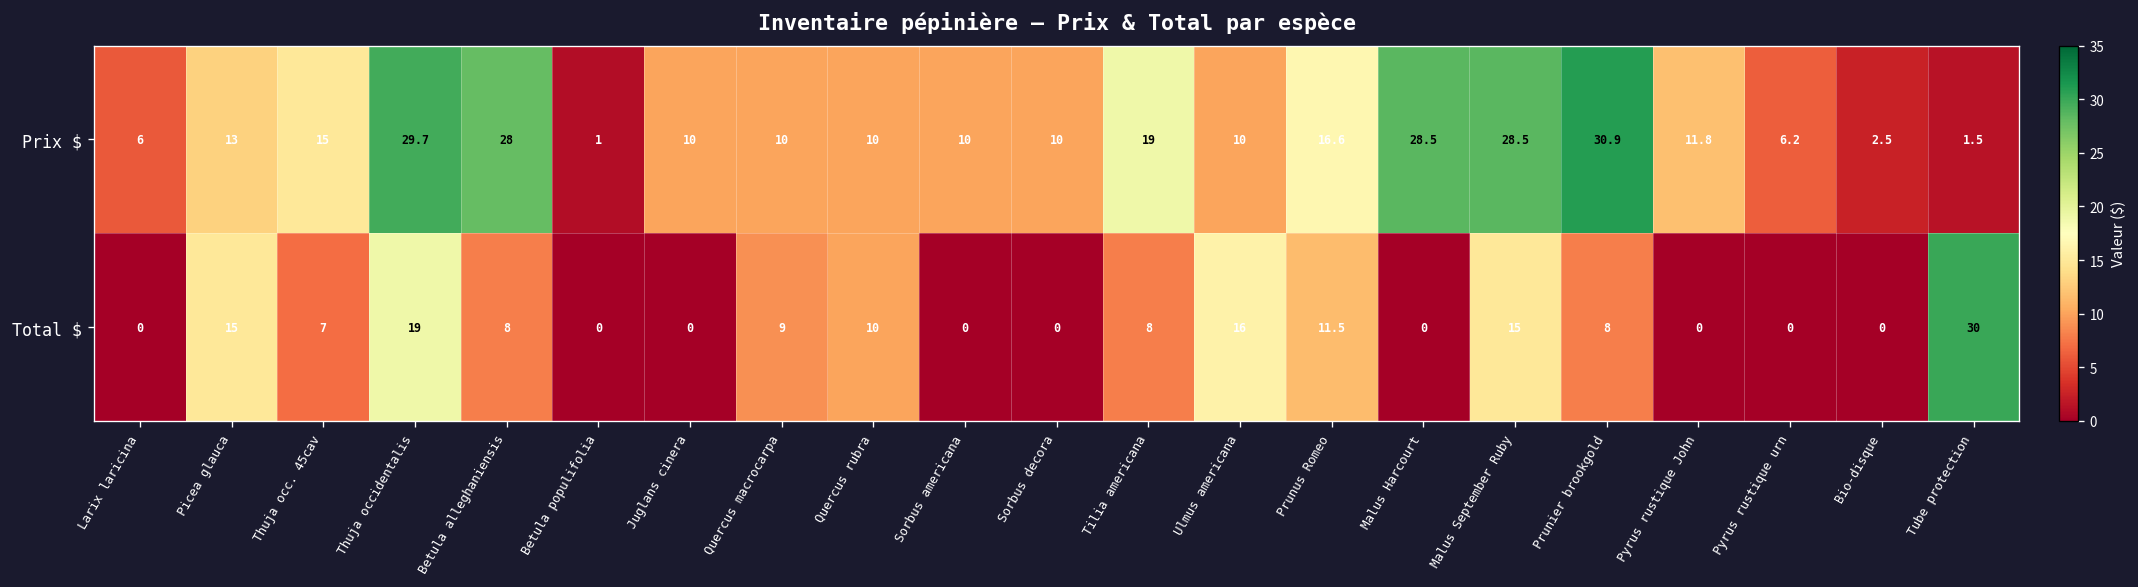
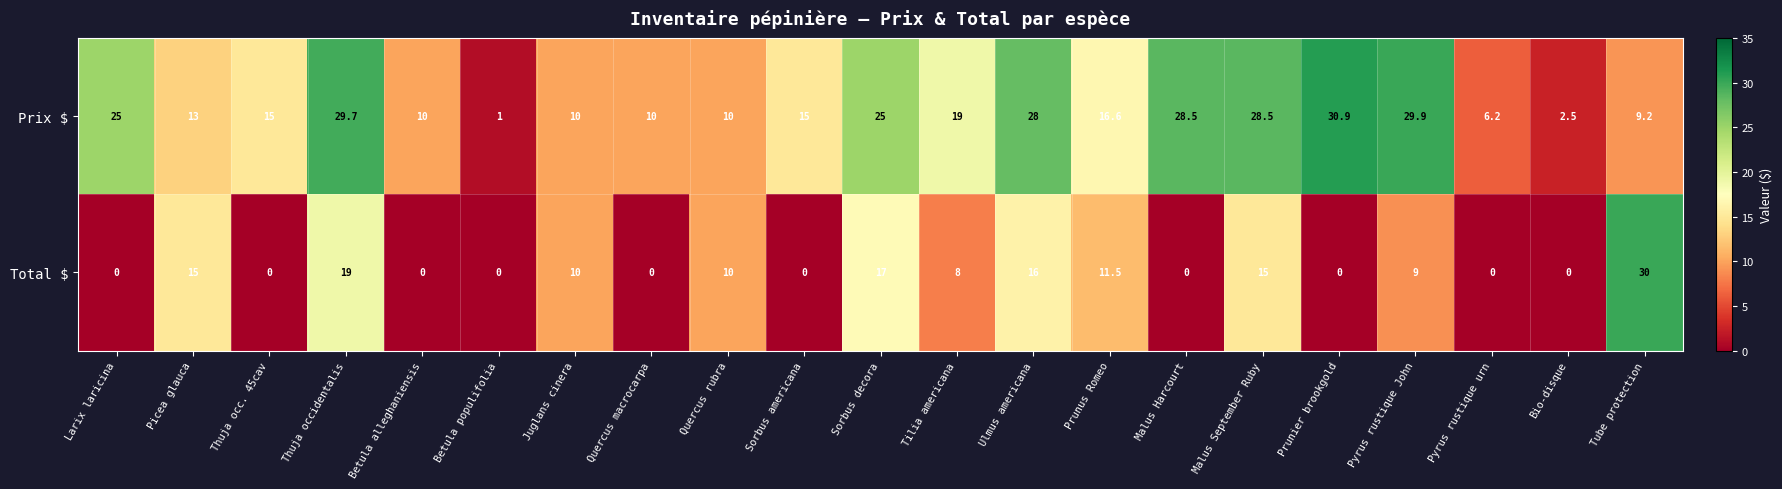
  {
    "Prix $": {
-     "Larix laricina": 6,
+     "Larix laricina": 25,
      "Picea glauca": 13,
      "Thuja occ. 45cav": 15,
      "Thuja occidentalis": 29.7,
-     "Betula alleghaniensis": 28,
+     "Betula alleghaniensis": 10,
      "Betula populifolia": 1,
      "Juglans cinera": 10,
      "Quercus macrocarpa": 10,
      "Quercus rubra": 10,
-     "Sorbus americana": 10,
-     "Sorbus decora": 10,
+     "Sorbus americana": 15,
+     "Sorbus decora": 25,
      "Tilia americana": 19,
-     "Ulmus americana": 10,
+     "Ulmus americana": 28,
      "Prunus Romeo": 16.6,
      "Malus Harcourt": 28.5,
      "Malus September Ruby": 28.5,
      "Prunier brookgold": 30.9,
-     "Pyrus rustique John": 11.8,
+     "Pyrus rustique John": 29.9,
      "Pyrus rustique urn": 6.2,
      "Bio-disque": 2.5,
-     "Tube protection": 1.5
+     "Tube protection": 9.2
    },
    "Total $": {
      "Larix laricina": 0,
      "Picea glauca": 15,
-     "Thuja occ. 45cav": 7,
+     "Thuja occ. 45cav": 0,
      "Thuja occidentalis": 19,
-     "Betula alleghaniensis": 8,
+     "Betula alleghaniensis": 0,
      "Betula populifolia": 0,
-     "Juglans cinera": 0,
-     "Quercus macrocarpa": 9,
+     "Juglans cinera": 10,
+     "Quercus macrocarpa": 0,
      "Quercus rubra": 10,
      "Sorbus americana": 0,
-     "Sorbus decora": 0,
+     "Sorbus decora": 17,
      "Tilia americana": 8,
      "Ulmus americana": 16,
      "Prunus Romeo": 11.5,
      "Malus Harcourt": 0,
      "Malus September Ruby": 15,
-     "Prunier brookgold": 8,
-     "Pyrus rustique John": 0,
+     "Prunier brookgold": 0,
+     "Pyrus rustique John": 9,
      "Pyrus rustique urn": 0,
      "Bio-disque": 0,
      "Tube protection": 30
    }
  }
